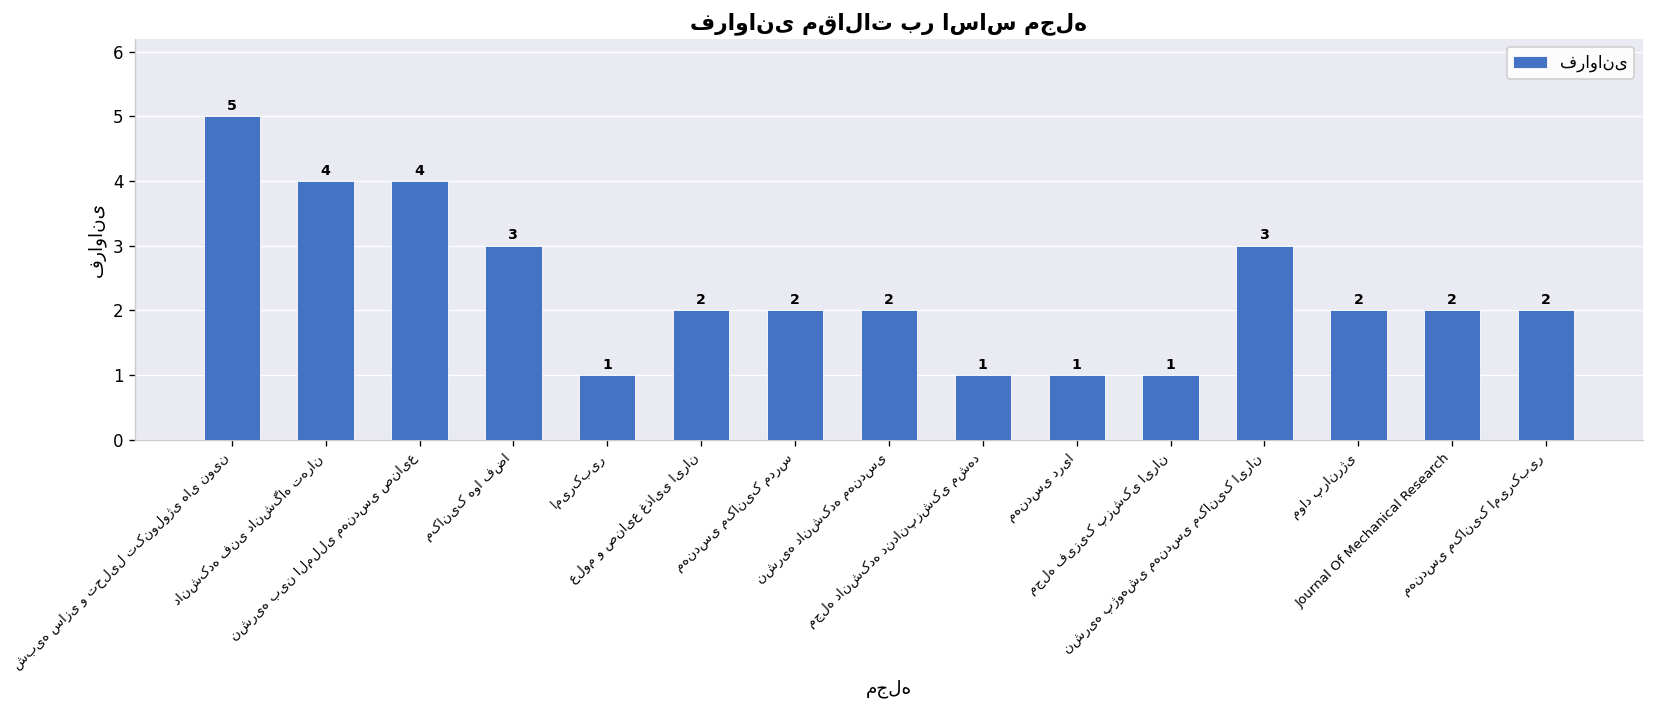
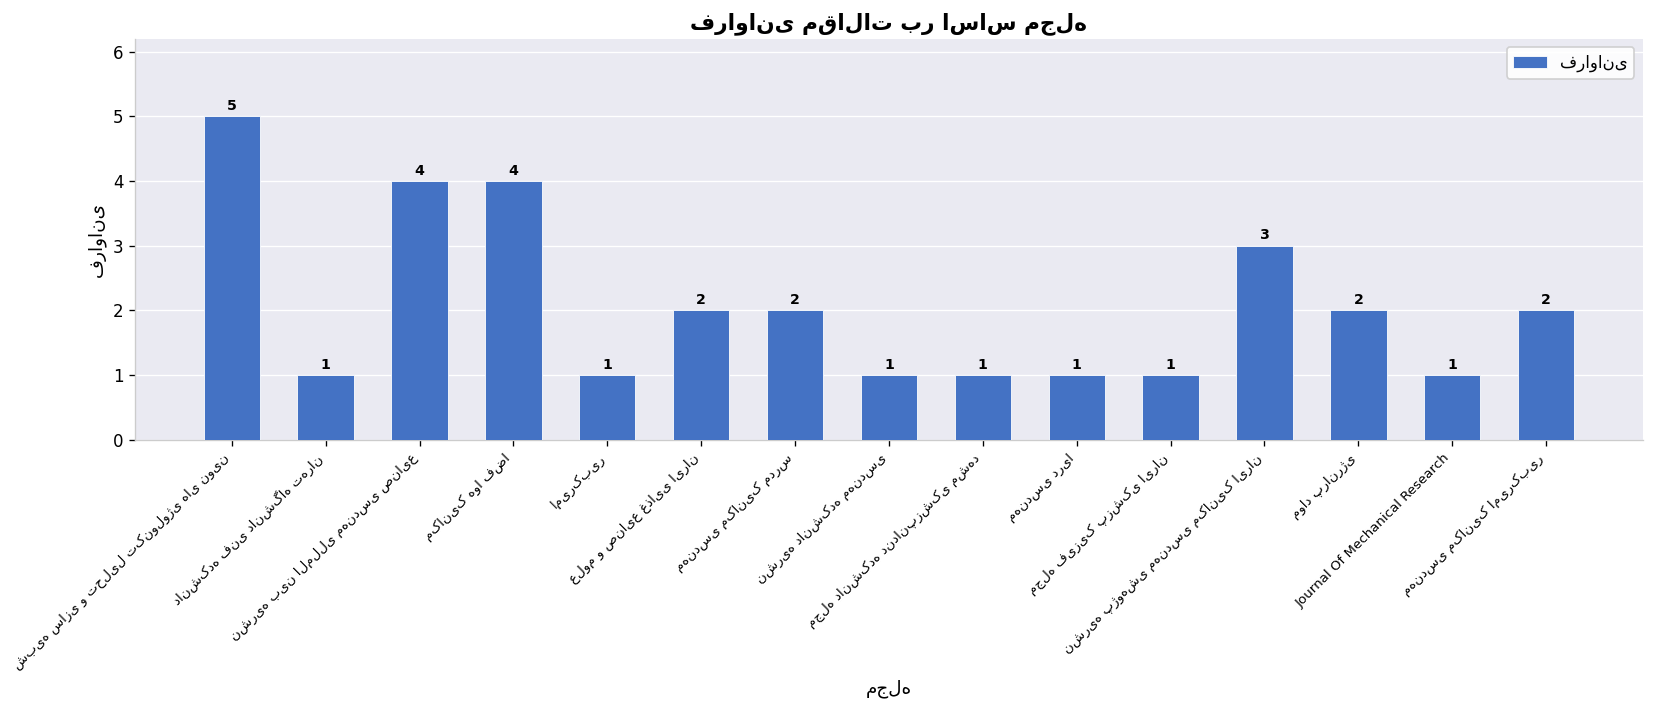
  {
    "شبیه سازی و تحلیل تکنولوژی های نوین": 5,
-   "دانشکده فنی دانشگاه تهران": 4,
+   "دانشکده فنی دانشگاه تهران": 1,
    "نشریه بین المللی مهندسی صنایع": 4,
-   "مکانیک هوا فضا": 3,
+   "مکانیک هوا فضا": 4,
    "امیرکبیر": 1,
    "علوم و صنایع غذایی ایران": 2,
    "مهندسی مکانیک مدرس": 2,
-   "نشریه دانشکده مهندسی": 2,
+   "نشریه دانشکده مهندسی": 1,
    "مجله دانشکده دندانپزشکی مشهد": 1,
    "مهندسی دریا": 1,
    "مجله فیزیک پزشکی ایران": 1,
    "نشریه پژوهشی مهندسی مکانیک ایران": 3,
    "مواد پرانرژی": 2,
-   "Journal Of Mechanical Research": 2,
+   "Journal Of Mechanical Research": 1,
    "مهندسی مکانیک امیرکبیر": 2
  }
